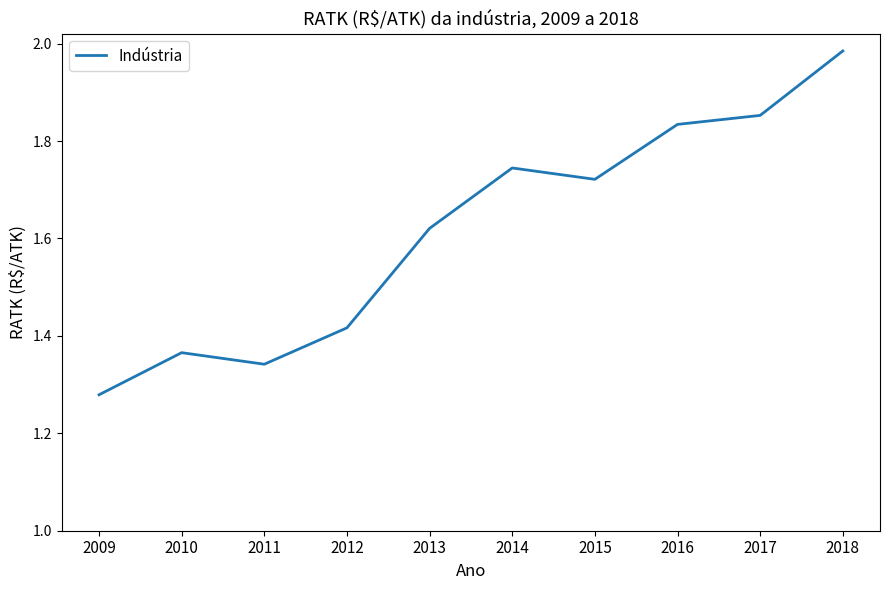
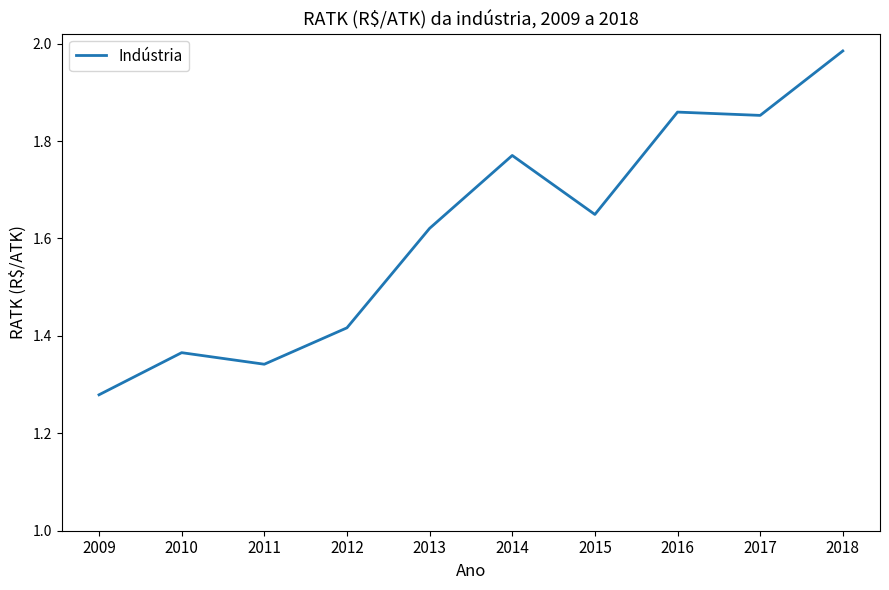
  {
    "2009": 1.28,
    "2010": 1.37,
    "2011": 1.34,
    "2012": 1.42,
    "2013": 1.62,
-   "2014": 1.74,
-   "2015": 1.72,
-   "2016": 1.83,
+   "2014": 1.77,
+   "2015": 1.65,
+   "2016": 1.86,
    "2017": 1.85,
    "2018": 1.98
  }
